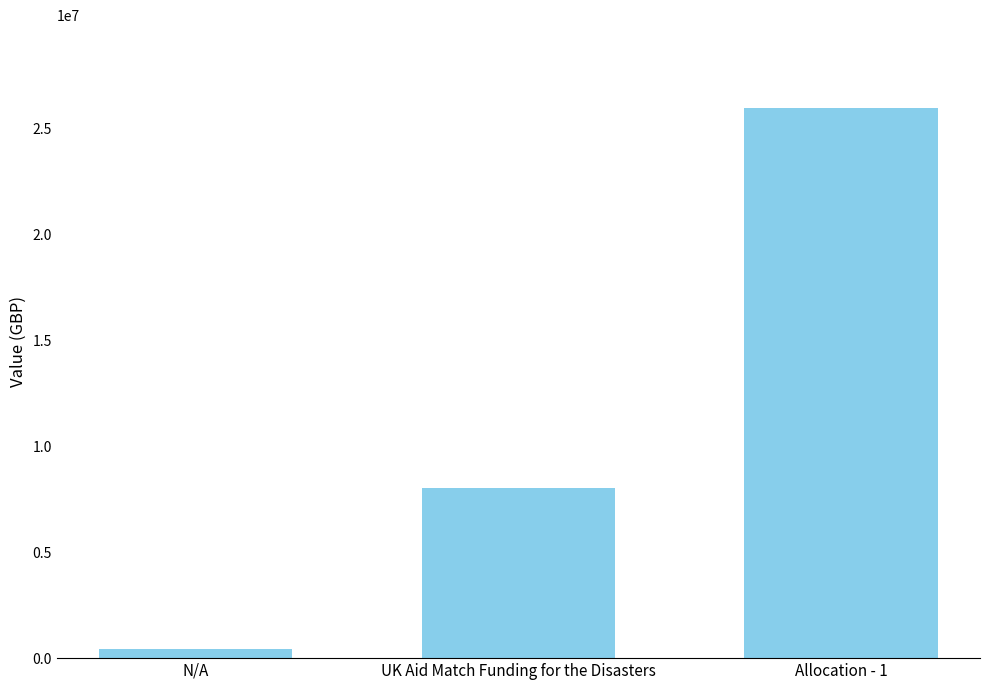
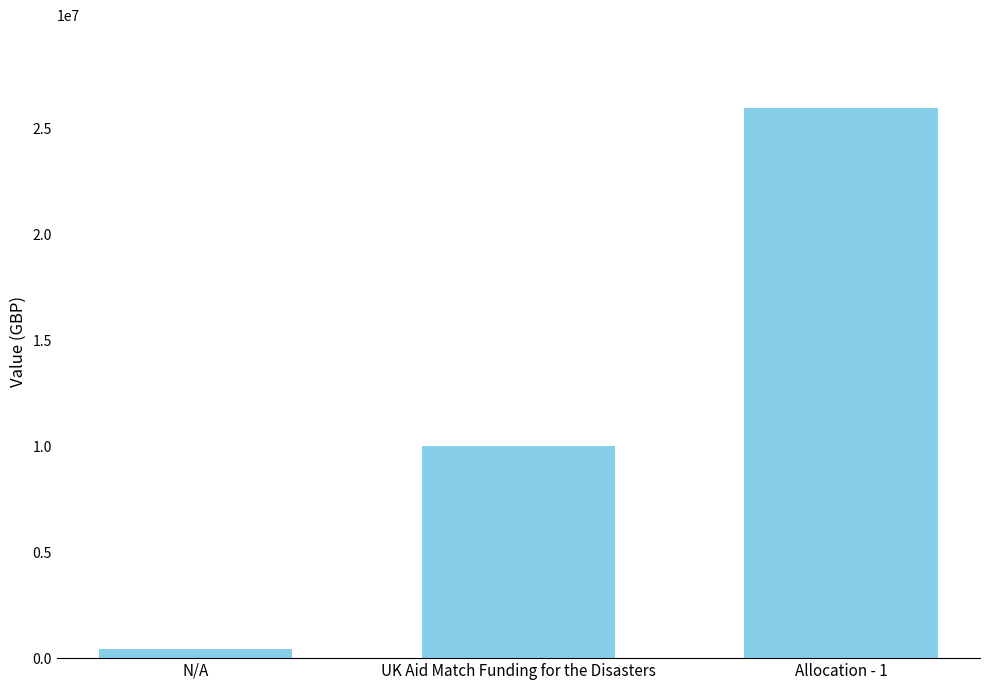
  {
    "N/A": 400000,
-   "UK Aid Match Funding for the Disasters": 8000000,
+   "UK Aid Match Funding for the Disasters": 10000000,
    "Allocation - 1": 26000000
  }
